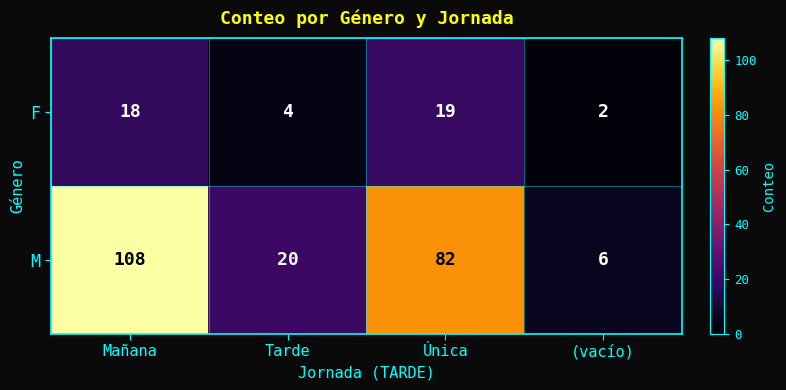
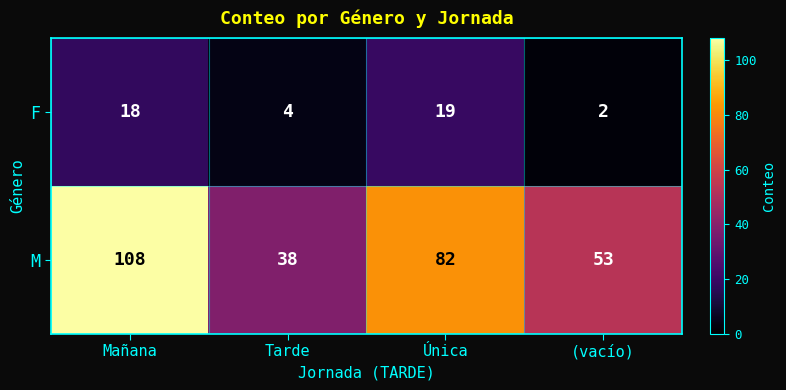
  {
    "F": {
      "Mañana": 18,
      "Tarde": 4,
      "Única": 19,
      "(vacío)": 2
    },
    "M": {
      "Mañana": 108,
-     "Tarde": 20,
+     "Tarde": 38,
      "Única": 82,
-     "(vacío)": 6
+     "(vacío)": 53
    }
  }
